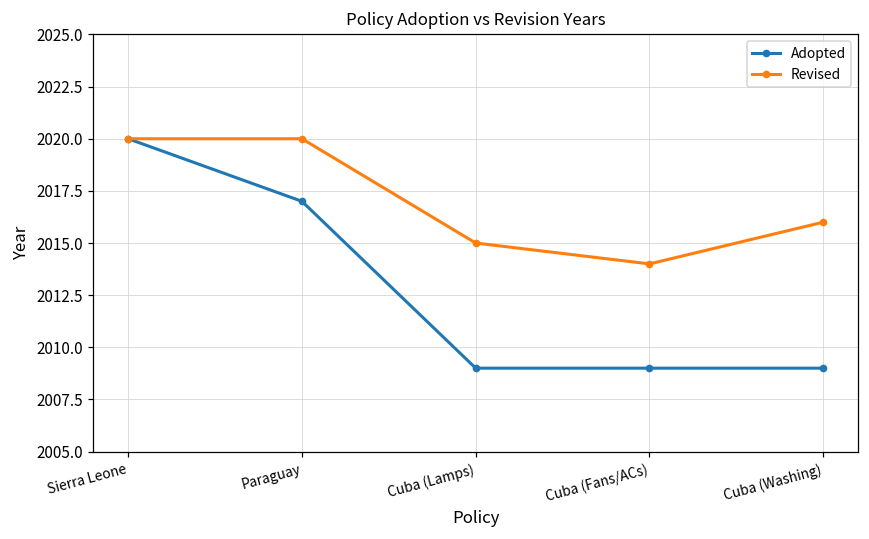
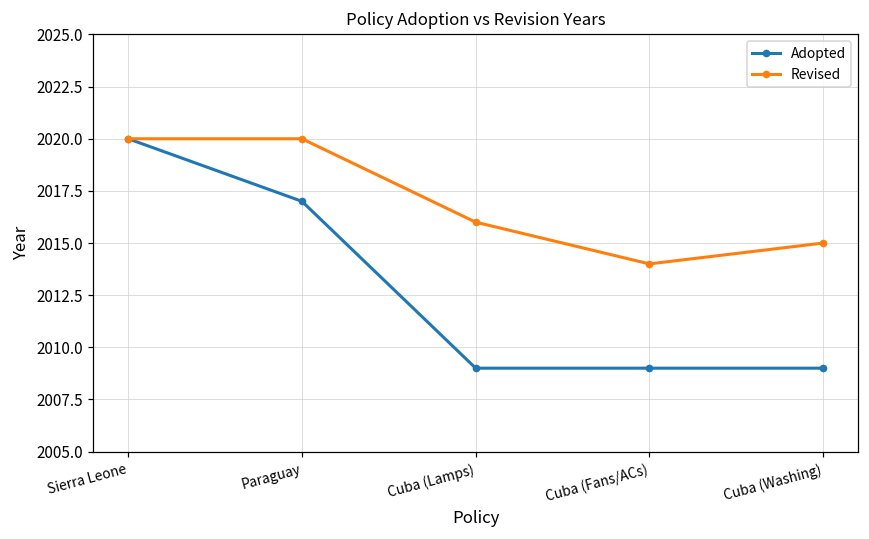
  {
    "Adopted": {
      "Paraguay": 2017,
      "Cuba (Lamps)": 2009,
      "Cuba (Fans/ACs)": 2009,
      "Cuba (Washing)": 2009
    },
    "Revised": {
      "Paraguay": 2020,
-     "Cuba (Lamps)": 2015,
+     "Cuba (Lamps)": 2016,
      "Cuba (Fans/ACs)": 2014,
-     "Cuba (Washing)": 2016
+     "Cuba (Washing)": 2015
    }
  }
